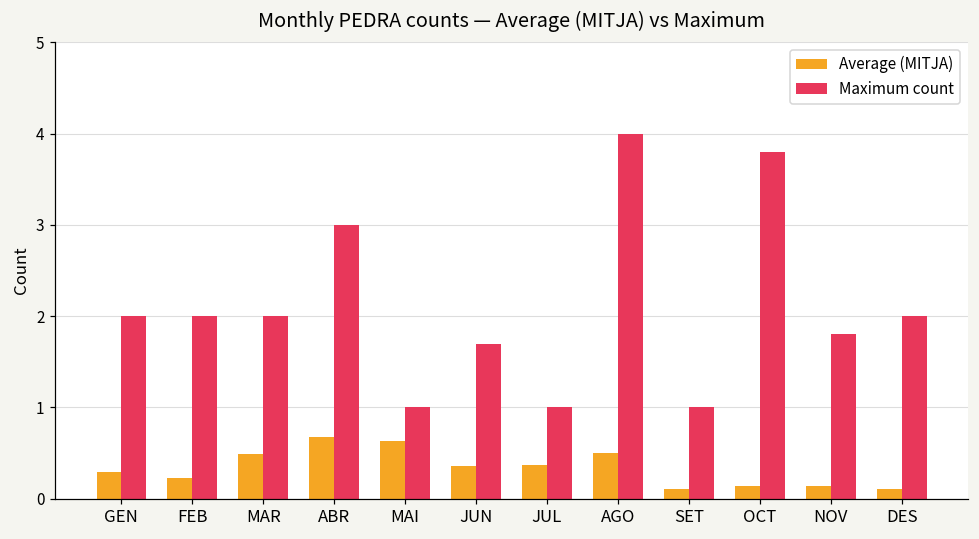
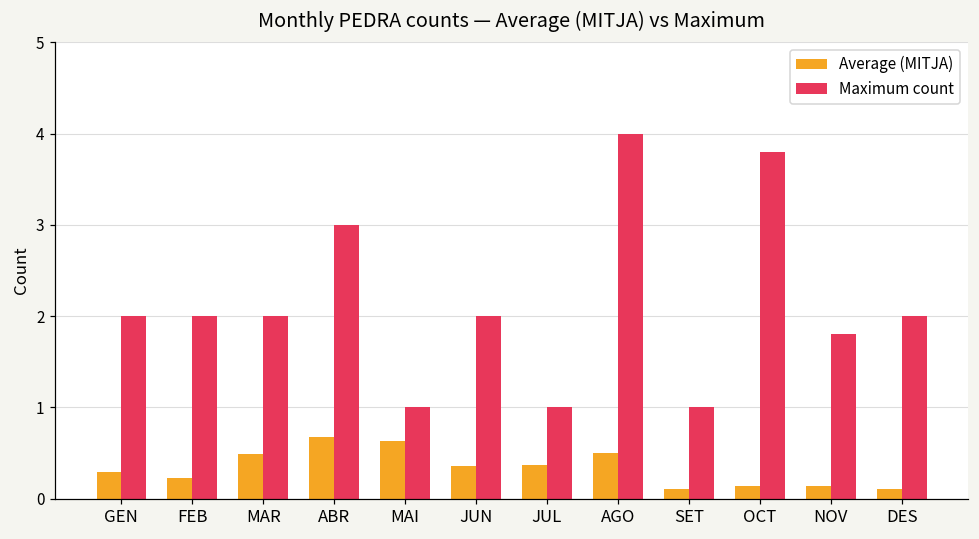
  {
    "Average (MITJA)": {
      "GEN": 0.3,
      "FEB": 0.2,
      "MAR": 0.5,
      "ABR": 0.7,
      "MAI": 0.6,
      "JUN": 0.4,
      "JUL": 0.4,
      "AGO": 0.5,
      "SET": 0.1,
      "OCT": 0.1,
      "NOV": 0.1,
      "DES": 0.1
    },
    "Maximum count": {
      "GEN": 2.0,
      "FEB": 2.0,
      "MAR": 2.0,
      "ABR": 3.0,
      "MAI": 1.0,
-     "JUN": 1.7,
+     "JUN": 2.0,
      "JUL": 1.0,
      "AGO": 4.0,
      "SET": 1.0,
      "OCT": 3.8,
      "NOV": 1.8,
      "DES": 2.0
    }
  }
